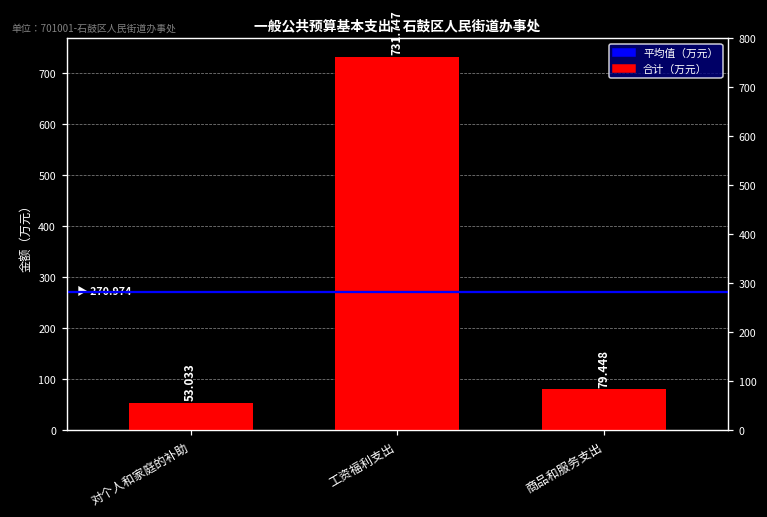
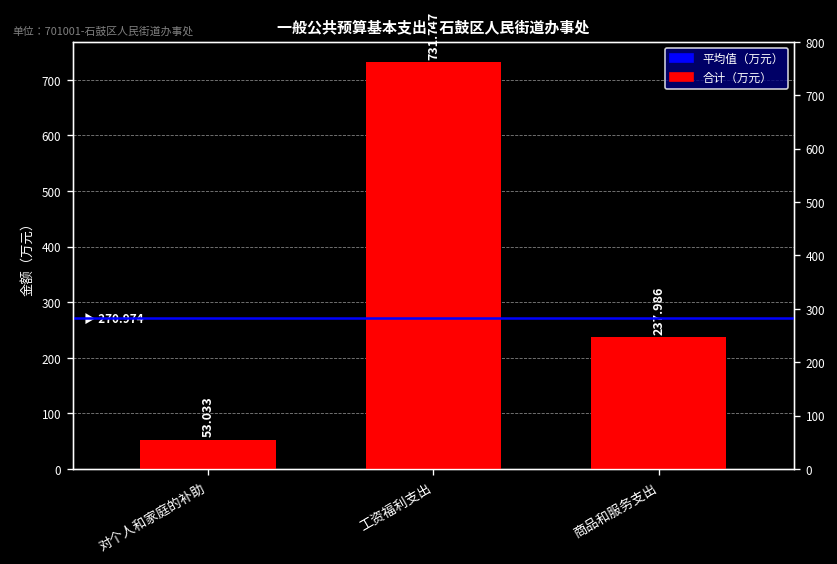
  {
    "对个人和家庭的补助": 53.033,
    "工资福利支出": 731.747,
-   "商品和服务支出": 79.448
+   "商品和服务支出": 237.986
  }
